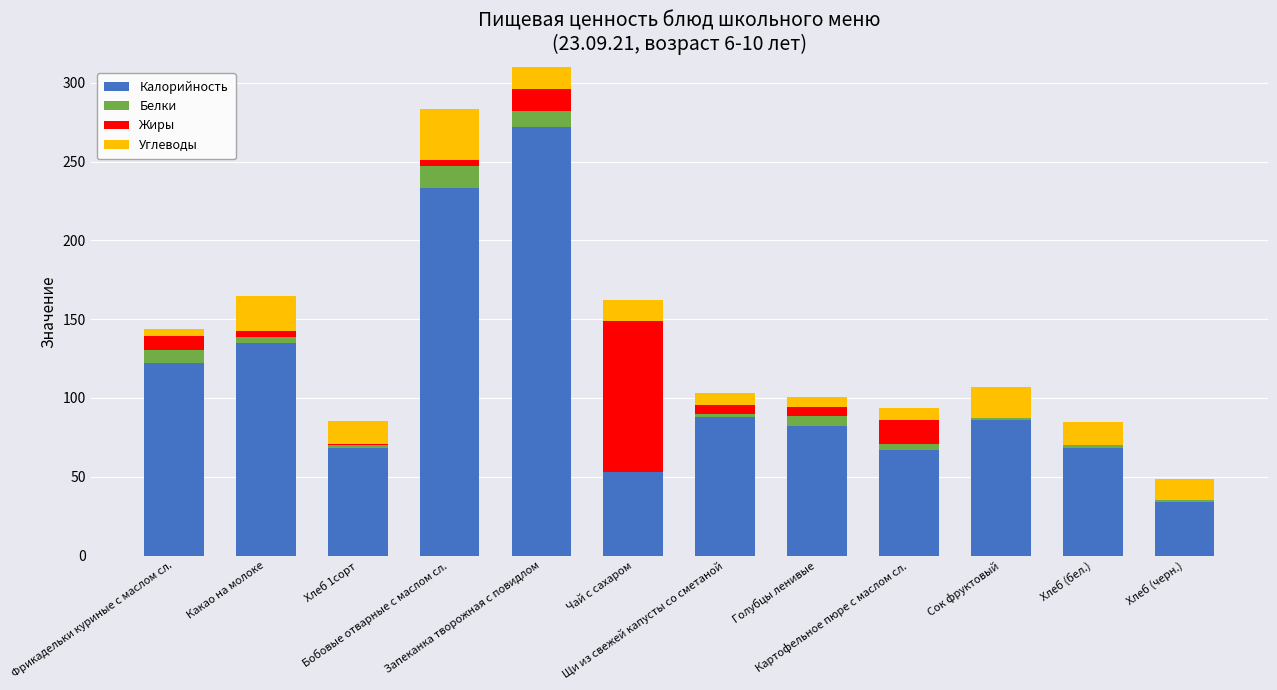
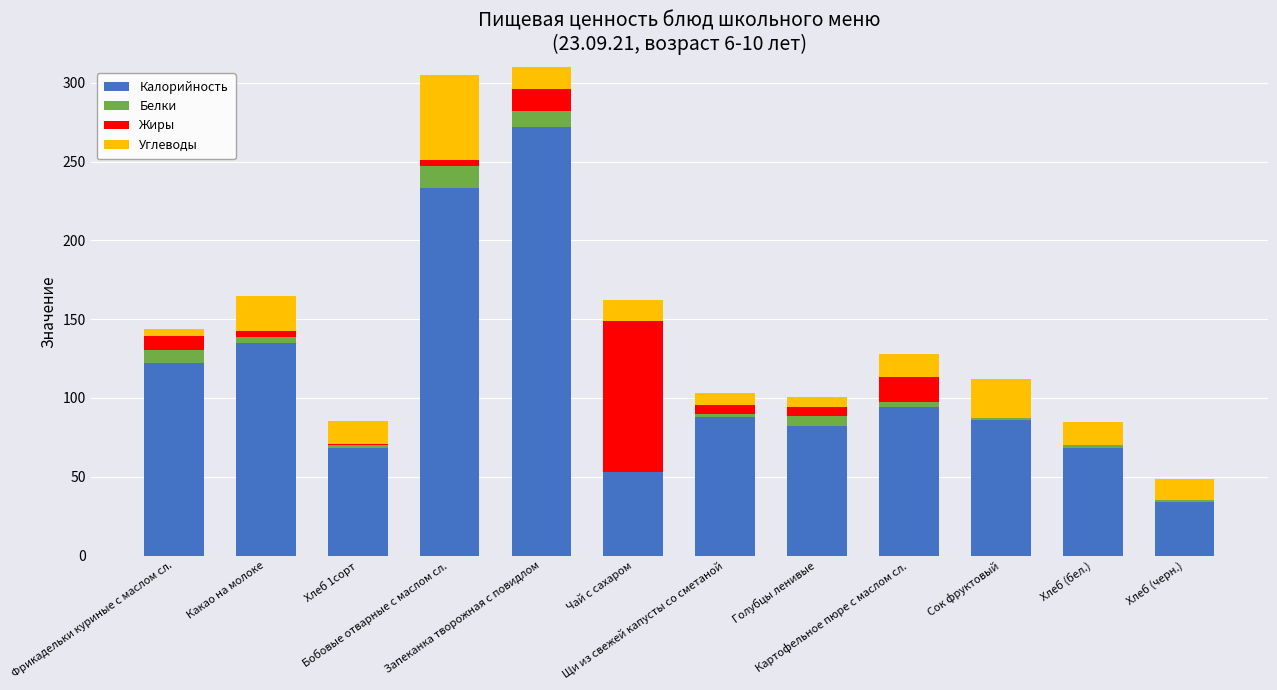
  {
    "Калорийность": {
      "Фрикадельки куриные с маслом сл.": 122,
      "Какао на молоке": 135,
      "Хлеб 1сорт": 68,
      "Бобовые отварные с маслом сл.": 233,
      "Запеканка творожная с повидлом": 272,
      "Чай с сахаром": 53,
      "Щи из свежей капусты со сметаной": 88,
      "Голубцы ленивые": 82,
-     "Картофельное пюре с маслом сл.": 67,
+     "Картофельное пюре с маслом сл.": 94,
      "Сок фруктовый": 86,
      "Хлеб (бел.)": 68,
      "Хлеб (черн.)": 34
    },
    "Белки": {
      "Фрикадельки куриные с маслом сл.": 8,
      "Какао на молоке": 4,
      "Хлеб 1сорт": 2,
      "Бобовые отварные с маслом сл.": 14,
      "Запеканка творожная с повидлом": 10,
      "Щи из свежей капусты со сметаной": 2,
      "Голубцы ленивые": 7,
      "Картофельное пюре с маслом сл.": 4,
      "Хлеб (бел.)": 2
    },
    "Жиры": {
      "Фрикадельки куриные с маслом сл.": 9,
      "Какао на молоке": 4,
      "Бобовые отварные с маслом сл.": 4,
      "Запеканка творожная с повидлом": 14,
      "Чай с сахаром": 96,
      "Щи из свежей капусты со сметаной": 6,
      "Голубцы ленивые": 5,
      "Картофельное пюре с маслом сл.": 16,
      "Хлеб (бел.)": 0
    },
    "Углеводы": {
      "Фрикадельки куриные с маслом сл.": 4,
      "Какао на молоке": 23,
      "Хлеб 1сорт": 15,
-     "Бобовые отварные с маслом сл.": 32,
+     "Бобовые отварные с маслом сл.": 54,
      "Чай с сахаром": 14,
      "Щи из свежей капусты со сметаной": 7,
      "Голубцы ленивые": 6,
-     "Картофельное пюре с маслом сл.": 7,
-     "Сок фруктовый": 20,
+     "Картофельное пюре с маслом сл.": 15,
+     "Сок фруктовый": 25,
      "Хлеб (бел.)": 15,
      "Хлеб (черн.)": 13
    }
  }
